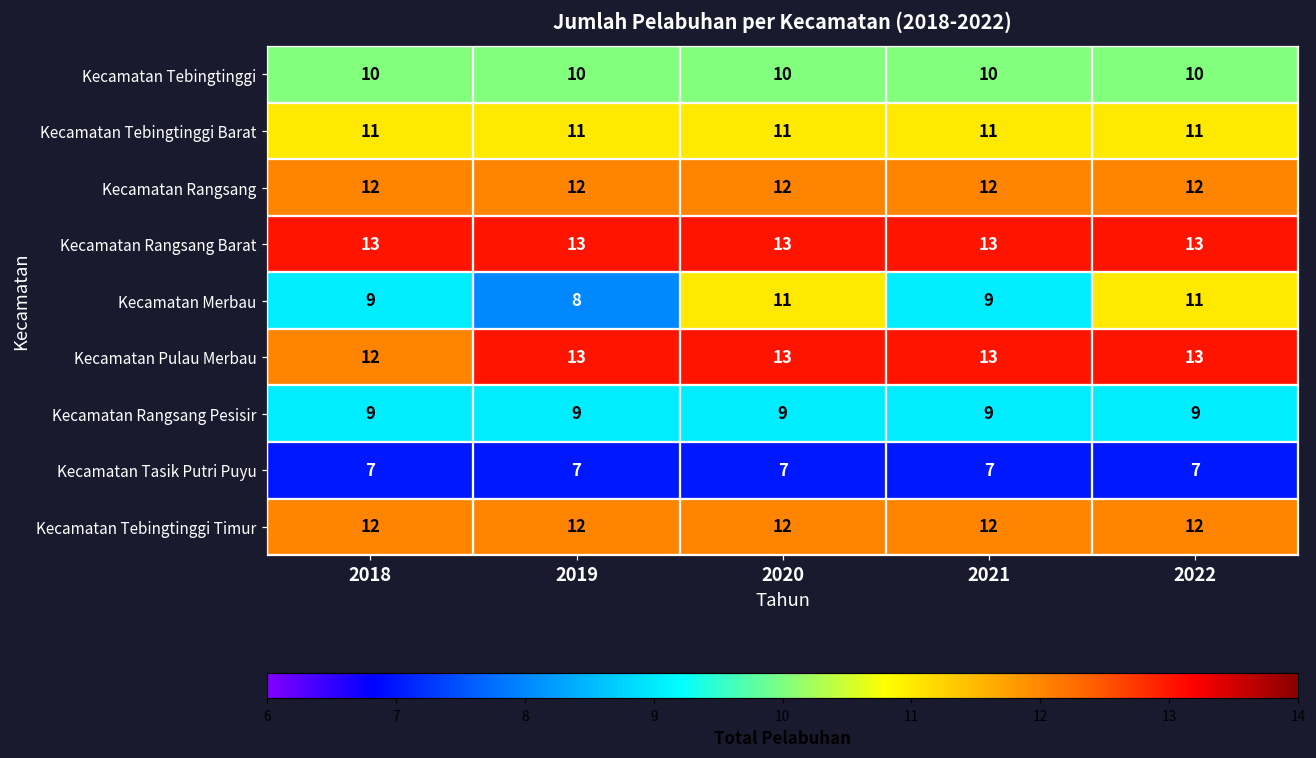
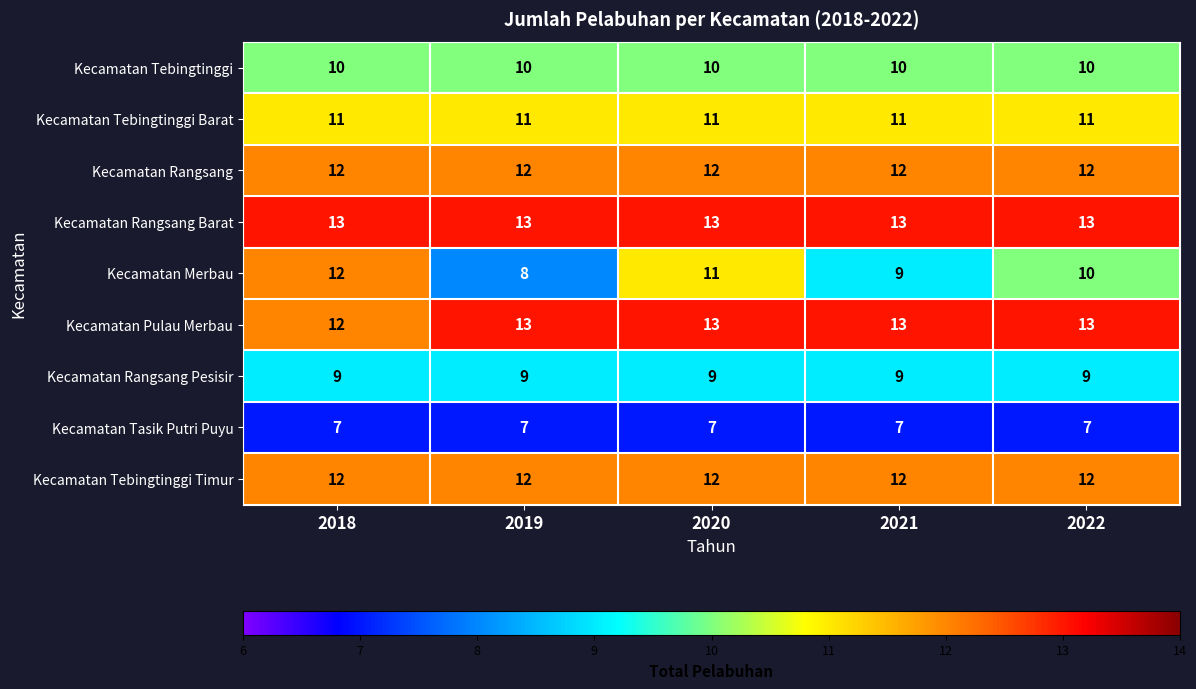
  {
    "Kecamatan Tebingtinggi": {
      "2018": 10,
      "2019": 10,
      "2020": 10,
      "2021": 10,
      "2022": 10
    },
    "Kecamatan Tebingtinggi Barat": {
      "2018": 11,
      "2019": 11,
      "2020": 11,
      "2021": 11,
      "2022": 11
    },
    "Kecamatan Rangsang": {
      "2018": 12,
      "2019": 12,
      "2020": 12,
      "2021": 12,
      "2022": 12
    },
    "Kecamatan Rangsang Barat": {
      "2018": 13,
      "2019": 13,
      "2020": 13,
      "2021": 13,
      "2022": 13
    },
    "Kecamatan Merbau": {
-     "2018": 9,
+     "2018": 12,
      "2019": 8,
      "2020": 11,
      "2021": 9,
-     "2022": 11
+     "2022": 10
    },
    "Kecamatan Pulau Merbau": {
      "2018": 12,
      "2019": 13,
      "2020": 13,
      "2021": 13,
      "2022": 13
    },
    "Kecamatan Rangsang Pesisir": {
      "2018": 9,
      "2019": 9,
      "2020": 9,
      "2021": 9,
      "2022": 9
    },
    "Kecamatan Tasik Putri Puyu": {
      "2018": 7,
      "2019": 7,
      "2020": 7,
      "2021": 7,
      "2022": 7
    },
    "Kecamatan Tebingtinggi Timur": {
      "2018": 12,
      "2019": 12,
      "2020": 12,
      "2021": 12,
      "2022": 12
    }
  }
